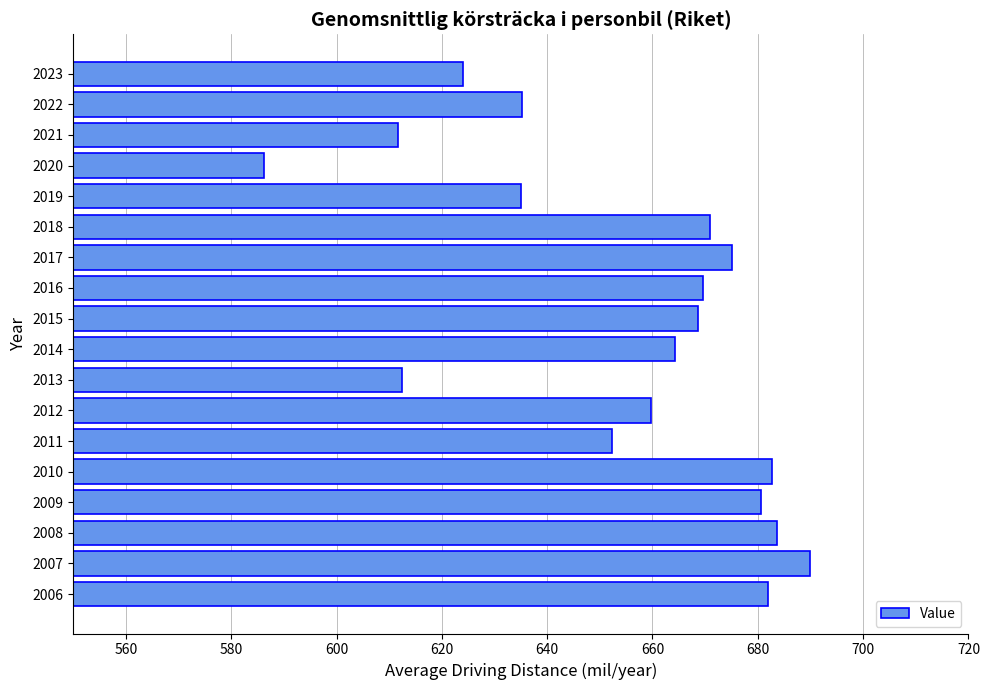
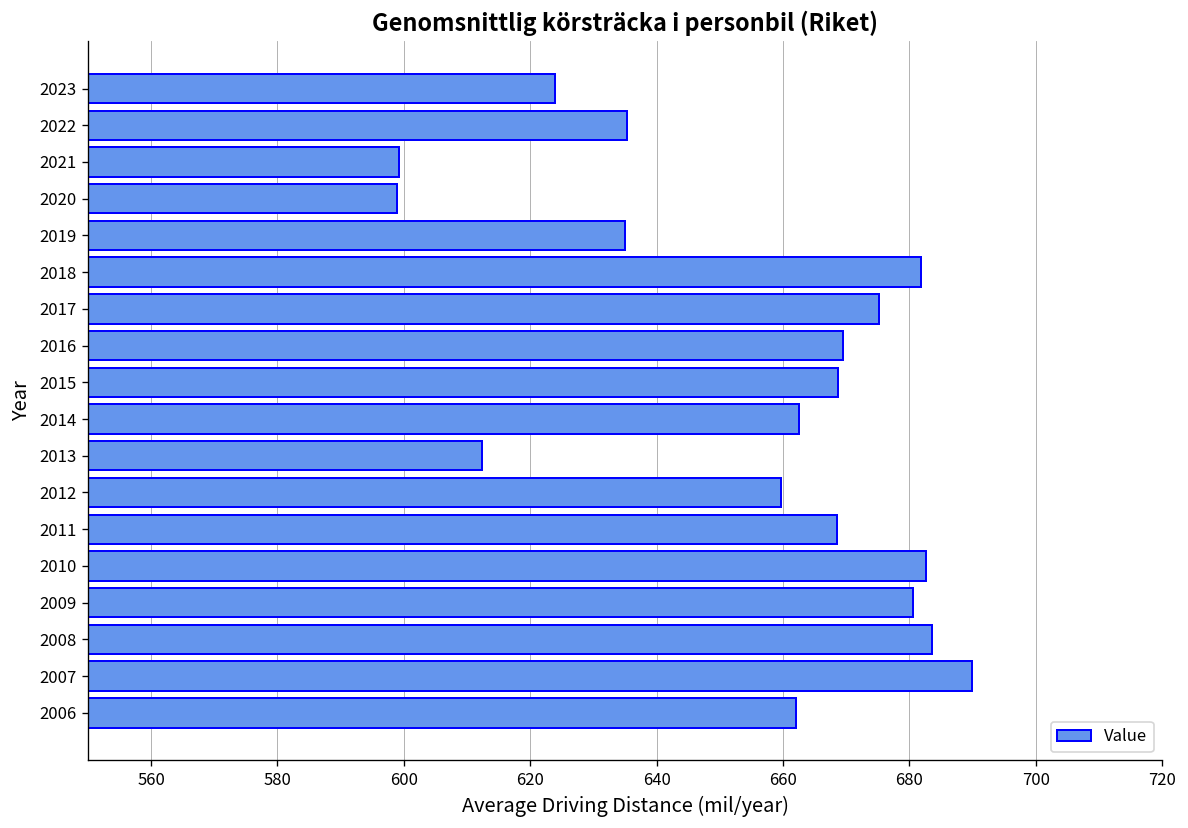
  {
    "2023": 624,
    "2022": 635,
-   "2021": 612,
-   "2020": 586,
+   "2021": 599,
+   "2020": 599,
    "2019": 635,
-   "2018": 671,
+   "2018": 682,
    "2017": 675,
    "2016": 670,
    "2015": 669,
-   "2014": 664,
+   "2014": 663,
    "2013": 612,
    "2012": 660,
-   "2011": 652,
+   "2011": 668,
    "2010": 683,
    "2009": 681,
    "2008": 684,
    "2007": 690,
-   "2006": 682
+   "2006": 662
  }
